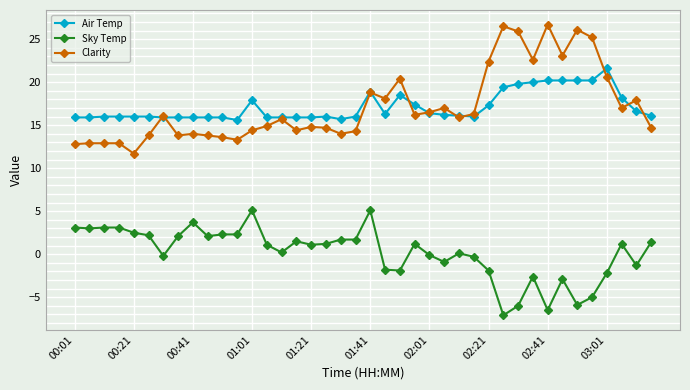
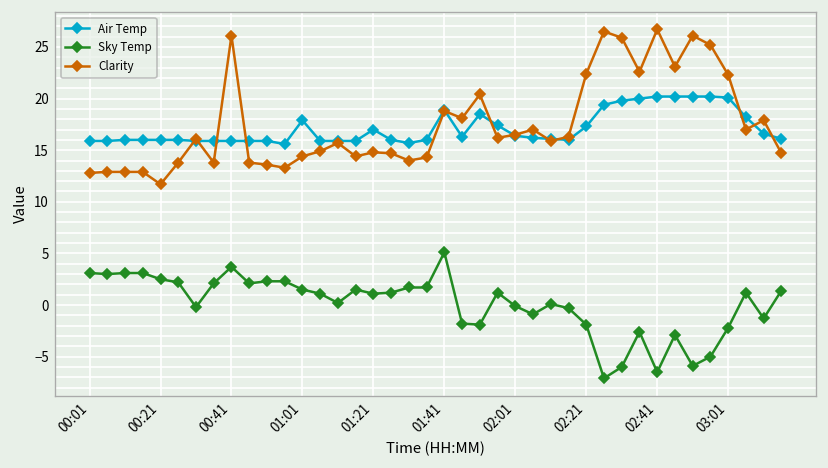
  {
    "Air Temp": {
      "00:01": 16,
      "00:21": 16,
      "00:41": 16,
      "01:01": 18,
-     "01:21": 16,
+     "01:21": 17,
      "02:21": 17,
      "02:41": 20,
-     "03:01": 22
+     "03:01": 20
    },
    "Sky Temp": {
      "00:01": 3,
      "00:21": 3,
      "00:41": 4,
-     "01:01": 5,
+     "01:01": 2,
      "01:21": 1,
      "01:41": 5,
      "02:01": 0,
      "02:21": -2,
      "02:41": -7,
      "03:01": -2
    },
    "Clarity": {
      "00:01": 13,
      "00:21": 12,
-     "00:41": 14,
+     "00:41": 26,
      "01:01": 14,
      "01:21": 15,
      "02:21": 22,
      "02:41": 27,
-     "03:01": 21
+     "03:01": 22
    }
  }
